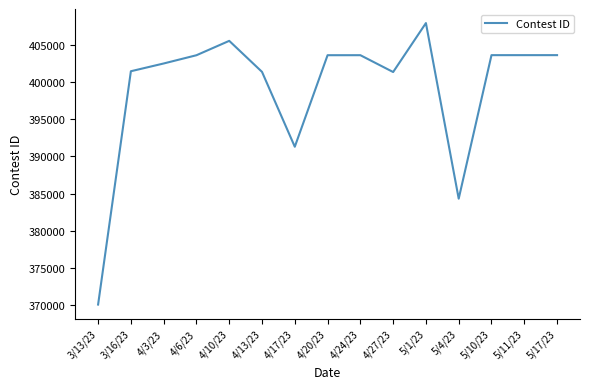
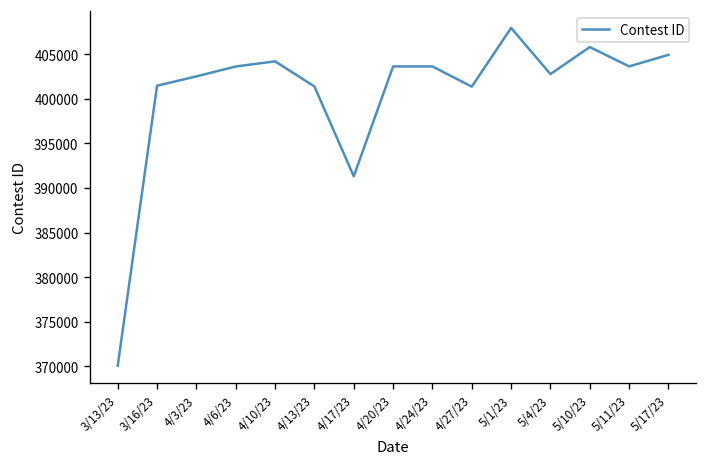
  {
    "3/13/23": 370000,
    "3/16/23": 401000,
    "4/3/23": 403000,
    "4/6/23": 404000,
-   "4/10/23": 406000,
+   "4/10/23": 404000,
    "4/13/23": 401000,
    "4/17/23": 391000,
    "4/20/23": 404000,
    "4/24/23": 404000,
    "4/27/23": 401000,
    "5/1/23": 408000,
-   "5/4/23": 384000,
-   "5/10/23": 404000,
+   "5/4/23": 403000,
+   "5/10/23": 406000,
    "5/11/23": 404000,
-   "5/17/23": 404000
+   "5/17/23": 405000
  }
